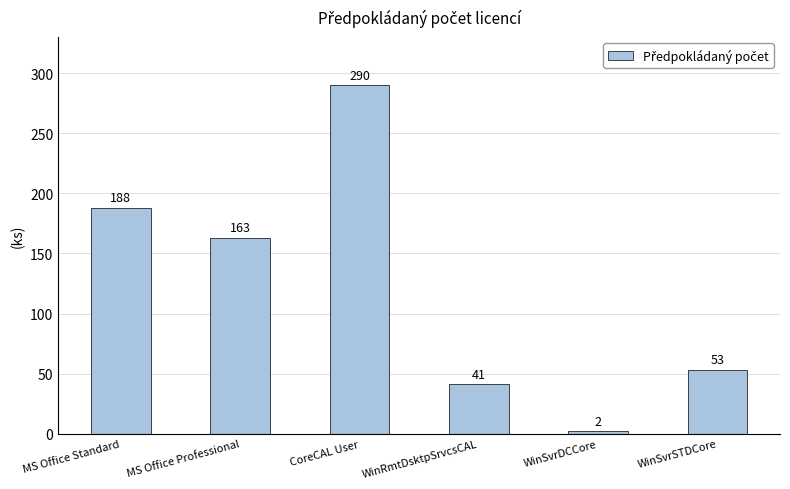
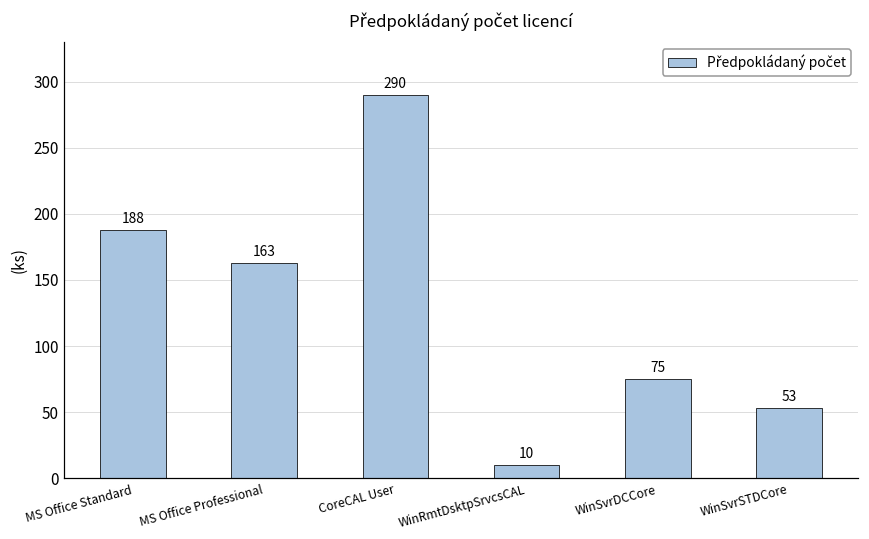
  {
    "MS Office Standard": 188,
    "MS Office Professional": 163,
    "CoreCAL User": 290,
-   "WinRmtDsktpSrvcsCAL": 41,
-   "WinSvrDCCore": 2,
+   "WinRmtDsktpSrvcsCAL": 10,
+   "WinSvrDCCore": 75,
    "WinSvrSTDCore": 53
  }
